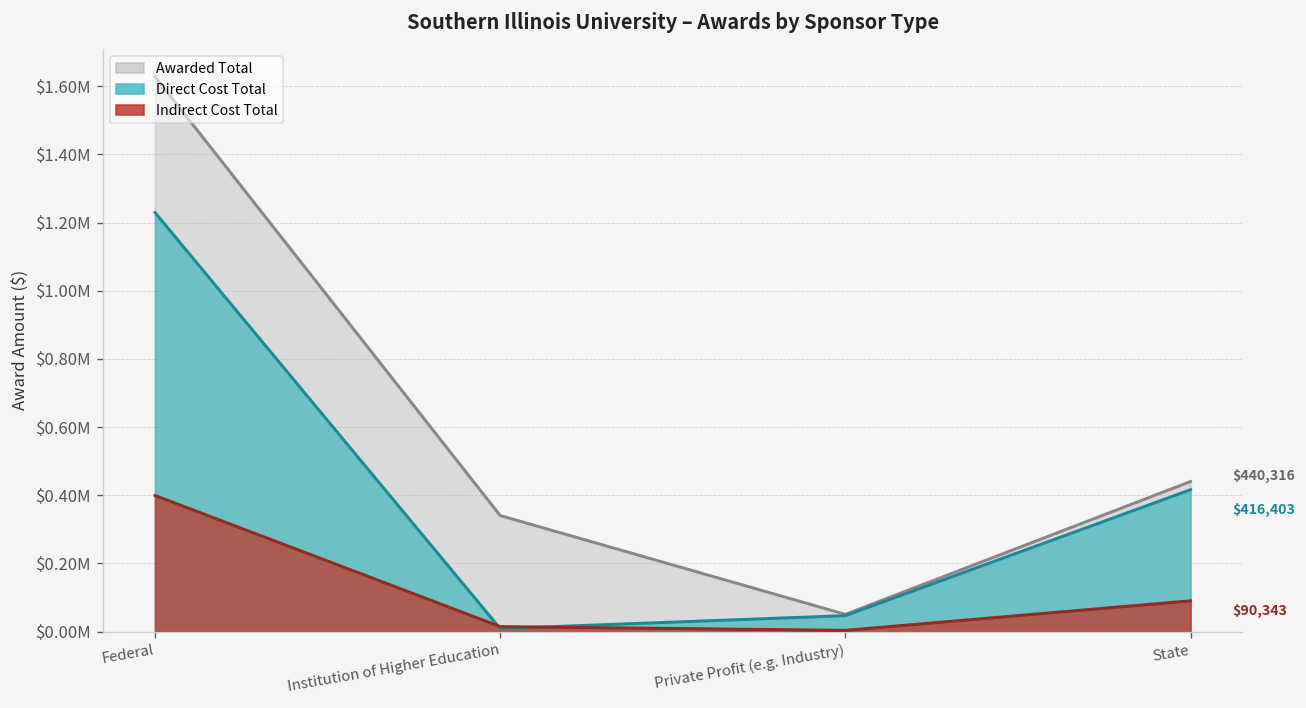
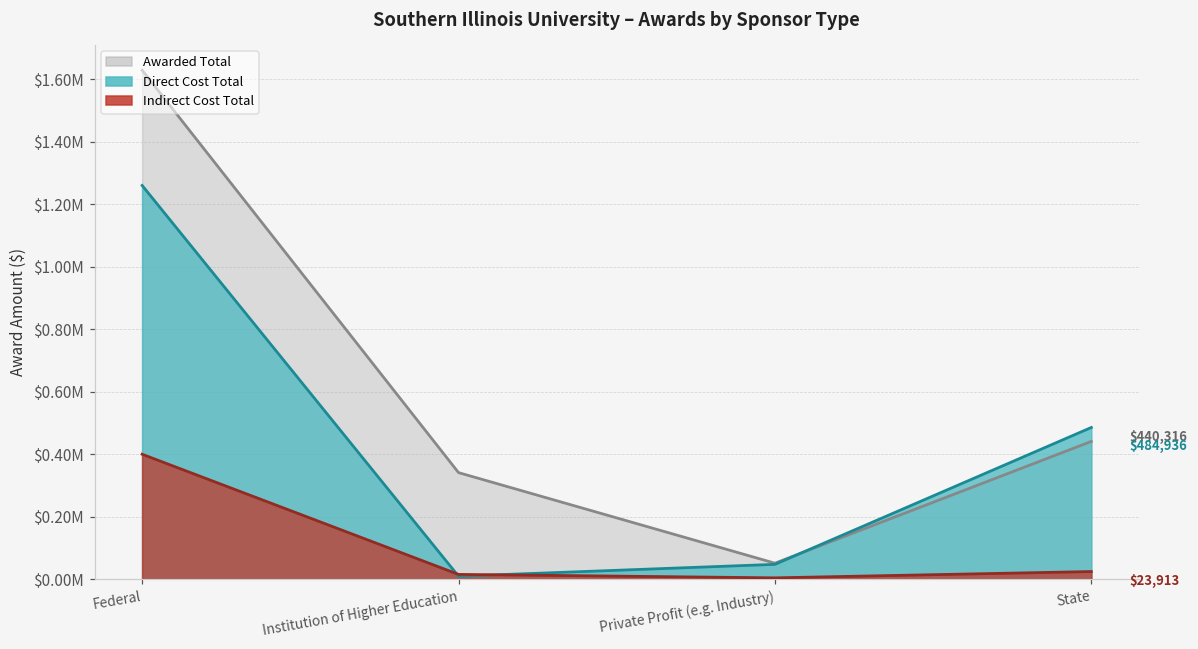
  {
    "Awarded Total": {
      "Institution of Higher Education": "$340000",
      "State": "$440000"
    },
    "Direct Cost Total": {
-     "Federal": "$1230000",
-     "State": "$416,403"
+     "Federal": "$1260000",
+     "State": "$484,936"
    },
    "Indirect Cost Total": {
-     "State": "$90,343"
+     "State": "$23,913"
    }
  }
